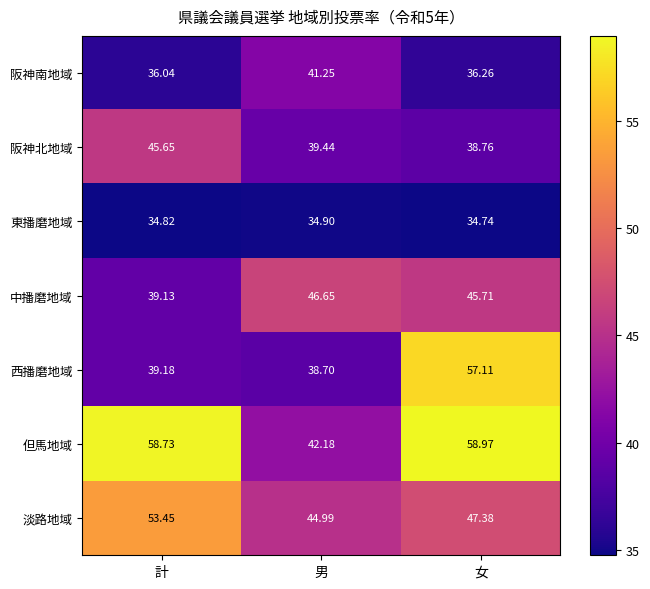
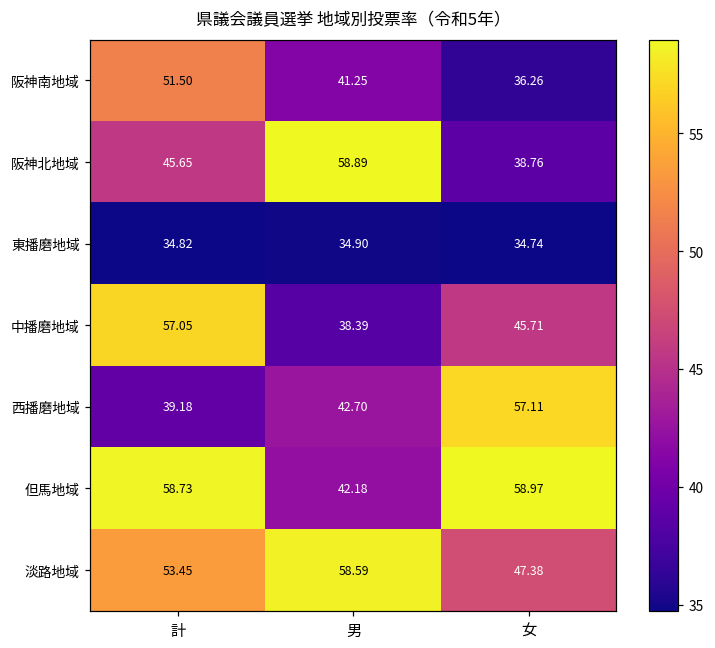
  {
    "阪神南地域": {
-     "計": 36.04,
+     "計": 51.50,
      "男": 41.25,
      "女": 36.26
    },
    "阪神北地域": {
      "計": 45.65,
-     "男": 39.44,
+     "男": 58.89,
      "女": 38.76
    },
    "東播磨地域": {
      "計": 34.82,
      "男": 34.90,
      "女": 34.74
    },
    "中播磨地域": {
-     "計": 39.13,
-     "男": 46.65,
+     "計": 57.05,
+     "男": 38.39,
      "女": 45.71
    },
    "西播磨地域": {
      "計": 39.18,
-     "男": 38.70,
+     "男": 42.70,
      "女": 57.11
    },
    "但馬地域": {
      "計": 58.73,
      "男": 42.18,
      "女": 58.97
    },
    "淡路地域": {
      "計": 53.45,
-     "男": 44.99,
+     "男": 58.59,
      "女": 47.38
    }
  }
